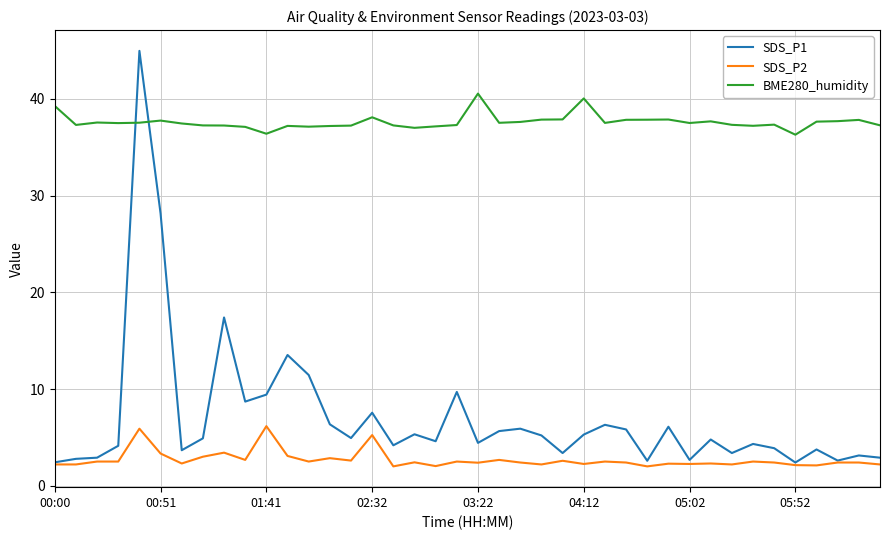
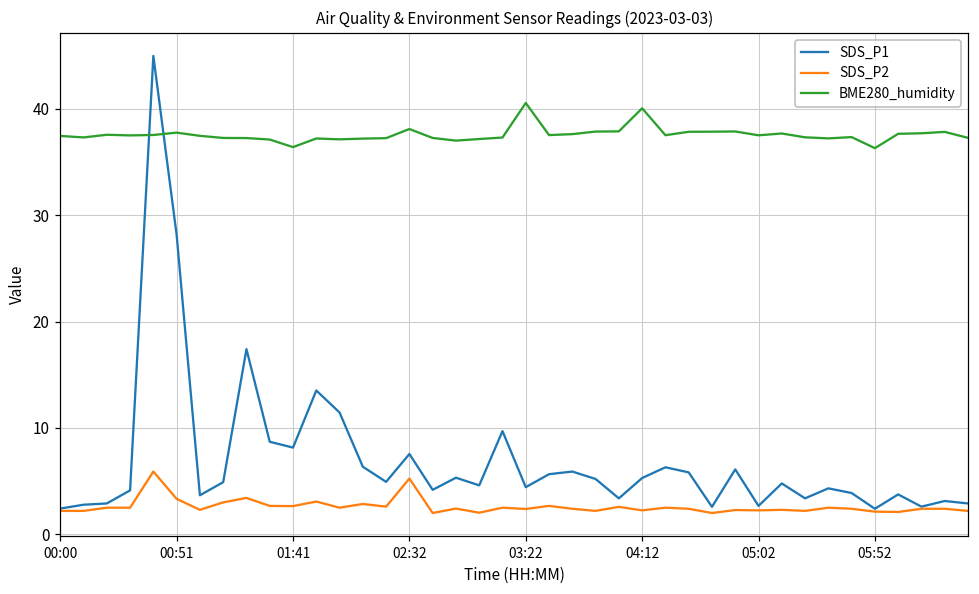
  {
    "SDS_P1": {
      "00:51": 28,
-     "01:41": 9,
+     "01:41": 8,
      "02:32": 8,
      "03:22": 4,
      "04:12": 5,
      "05:02": 3,
      "05:52": 2
    },
    "SDS_P2": {
      "00:51": 3,
-     "01:41": 6,
+     "01:41": 3,
      "02:32": 5,
      "03:22": 2,
      "04:12": 2,
      "05:02": 2,
      "05:52": 2
    },
    "BME280_humidity": {
-     "00:00": 39,
+     "00:00": 37,
      "00:51": 38,
      "01:41": 36,
      "02:32": 38,
      "03:22": 41,
      "04:12": 40,
      "05:02": 38,
      "05:52": 36
    }
  }
